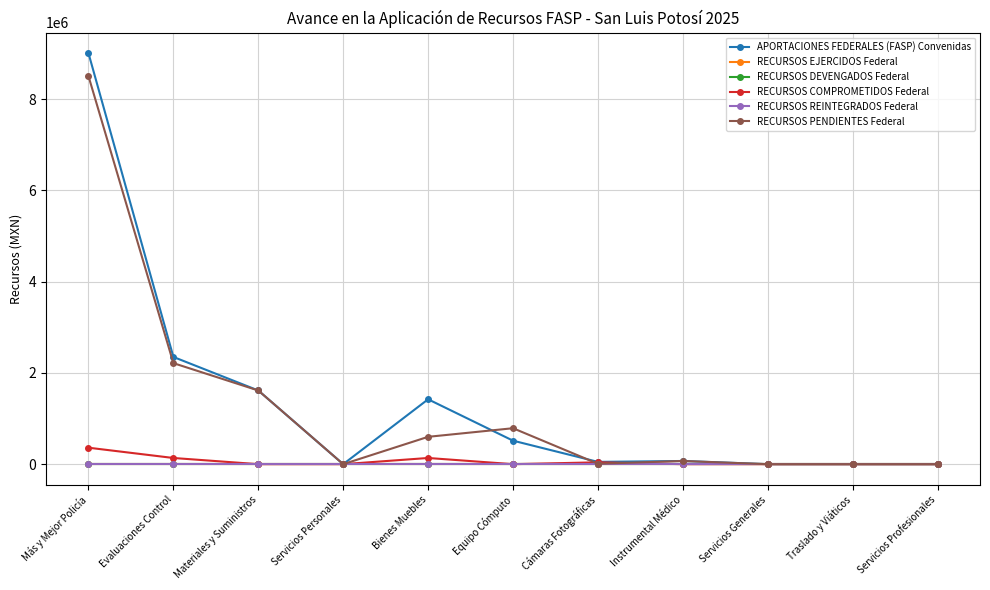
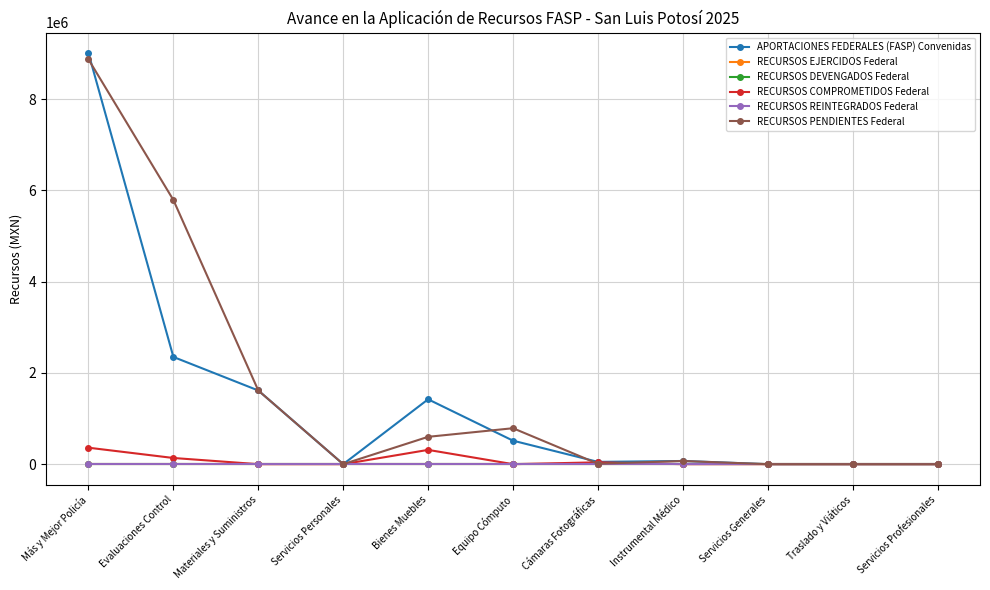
  {
    "APORTACIONES FEDERALES (FASP) Convenidas": {
      "Más y Mejor Policía": 9000000,
      "Evaluaciones Control": 2400000,
      "Bienes Muebles": 1400000,
      "Equipo Cómputo": 500000
    },
    "RECURSOS REINTEGRADOS Federal": {
      "Más y Mejor Policía": 0,
      "Evaluaciones Control": 0,
      "Bienes Muebles": 0
    },
    "RECURSOS COMPROMETIDOS Federal": {
      "Más y Mejor Policía": 400000,
      "Evaluaciones Control": 100000,
-     "Bienes Muebles": 100000
+     "Bienes Muebles": 300000
    },
    "RECURSOS PENDIENTES Federal": {
-     "Más y Mejor Policía": 8500000,
-     "Evaluaciones Control": 2200000,
+     "Más y Mejor Policía": 8900000,
+     "Evaluaciones Control": 5800000,
      "Bienes Muebles": 600000,
      "Equipo Cómputo": 800000
    }
  }
